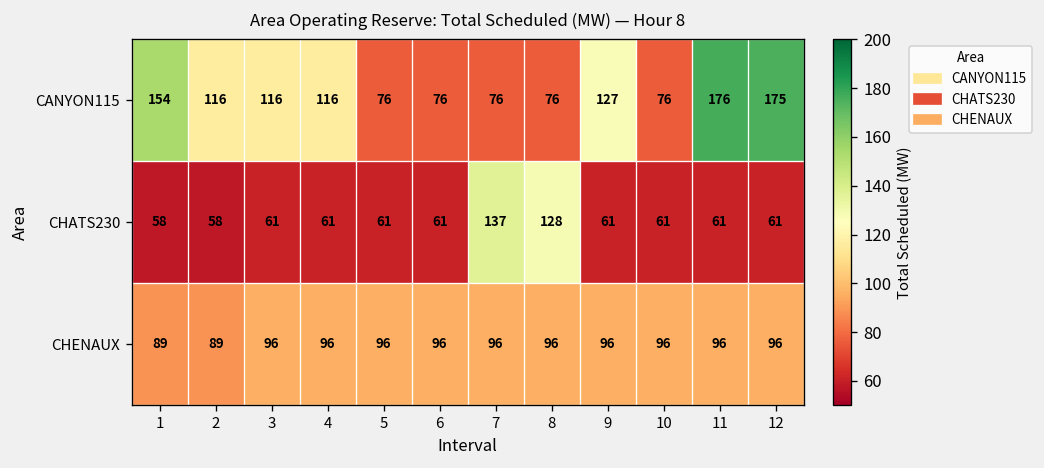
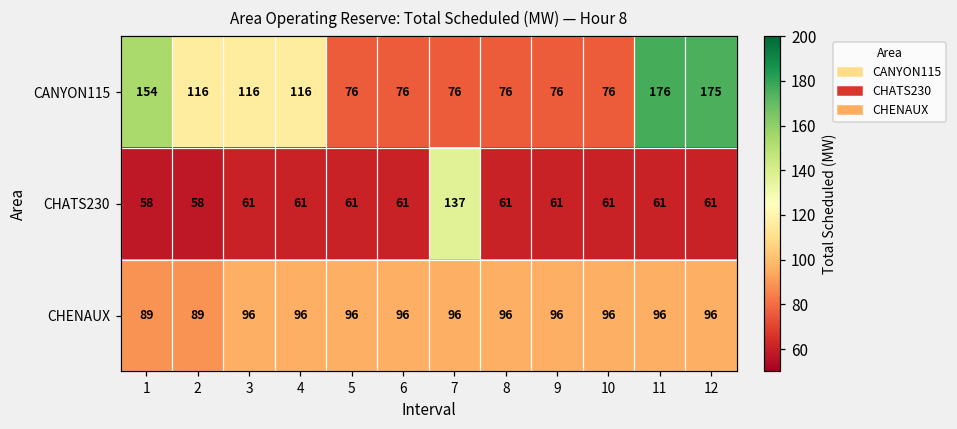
  {
    "CANYON115": {
      "1": 154,
      "2": 116,
      "3": 116,
      "4": 116,
      "5": 76,
      "6": 76,
      "7": 76,
      "8": 76,
-     "9": 127,
+     "9": 76,
      "10": 76,
      "11": 176,
      "12": 175
    },
    "CHATS230": {
      "1": 58,
      "2": 58,
      "3": 61,
      "4": 61,
      "5": 61,
      "6": 61,
      "7": 137,
-     "8": 128,
+     "8": 61,
      "9": 61,
      "10": 61,
      "11": 61,
      "12": 61
    },
    "CHENAUX": {
      "1": 89,
      "2": 89,
      "3": 96,
      "4": 96,
      "5": 96,
      "6": 96,
      "7": 96,
      "8": 96,
      "9": 96,
      "10": 96,
      "11": 96,
      "12": 96
    }
  }
